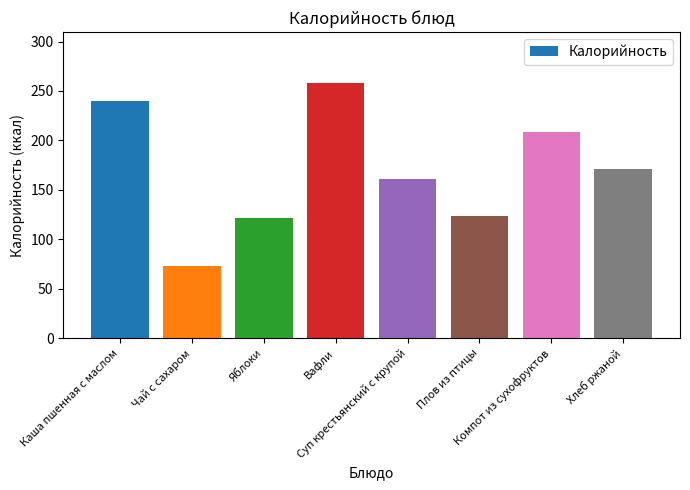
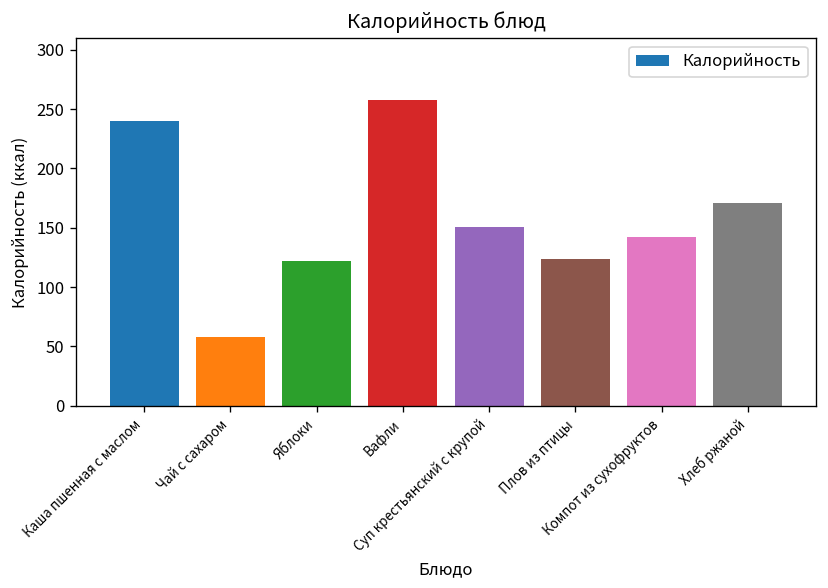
  {
    "Каша пшенная с маслом": 240,
-   "Чай с сахаром": 70,
+   "Чай с сахаром": 60,
    "Яблоки": 120,
    "Вафли": 260,
-   "Суп крестьянский с крупой": 160,
+   "Суп крестьянский с крупой": 150,
    "Плов из птицы": 120,
-   "Компот из сухофруктов": 210,
+   "Компот из сухофруктов": 140,
    "Хлеб ржаной": 170
  }
